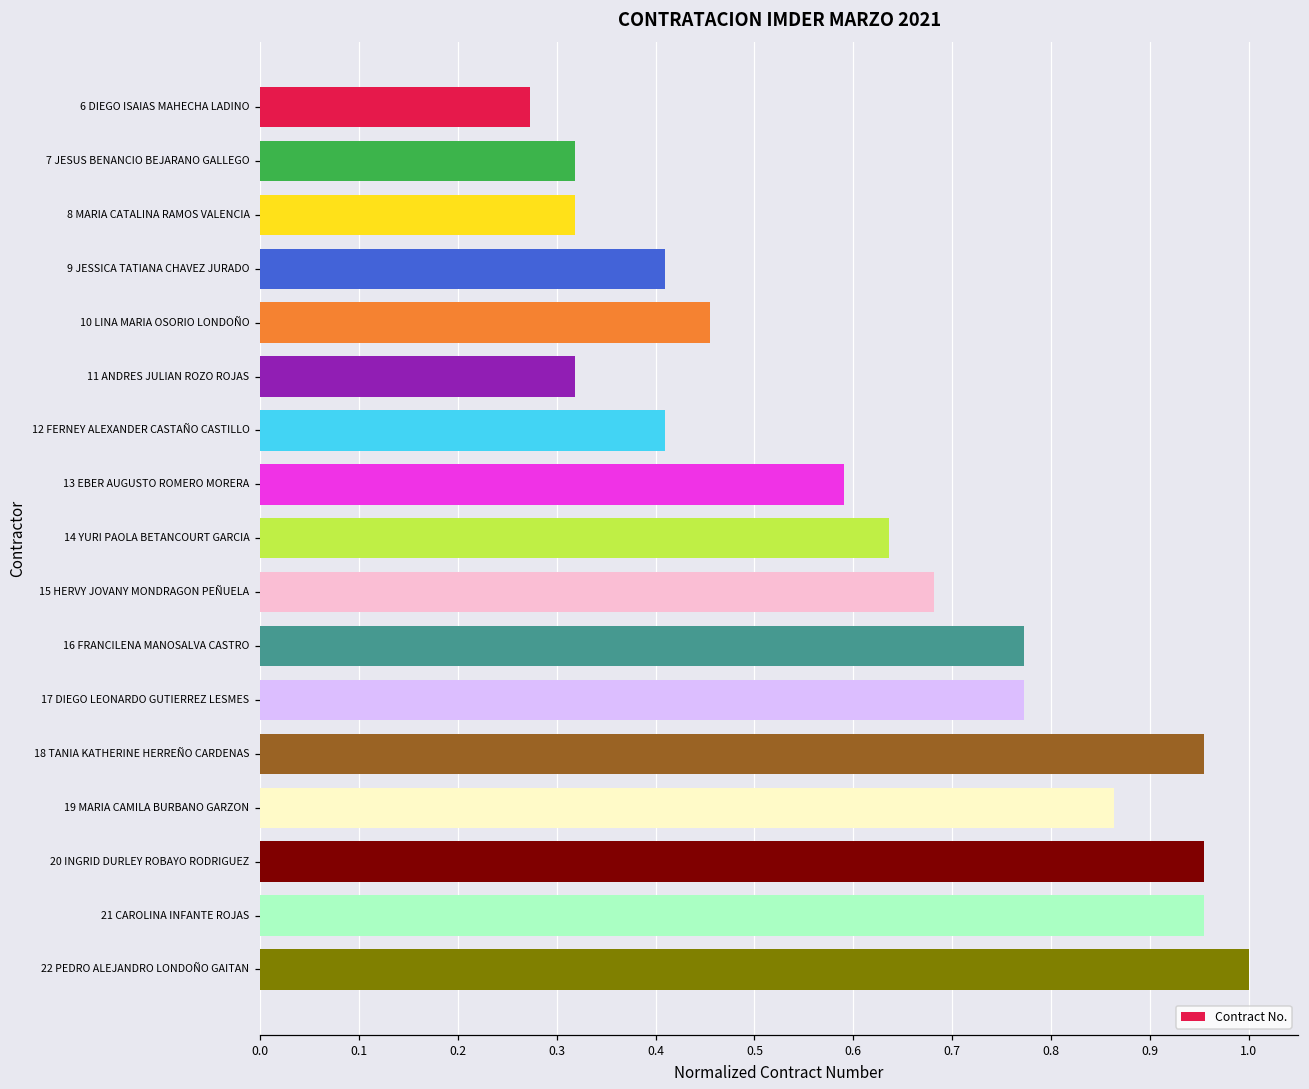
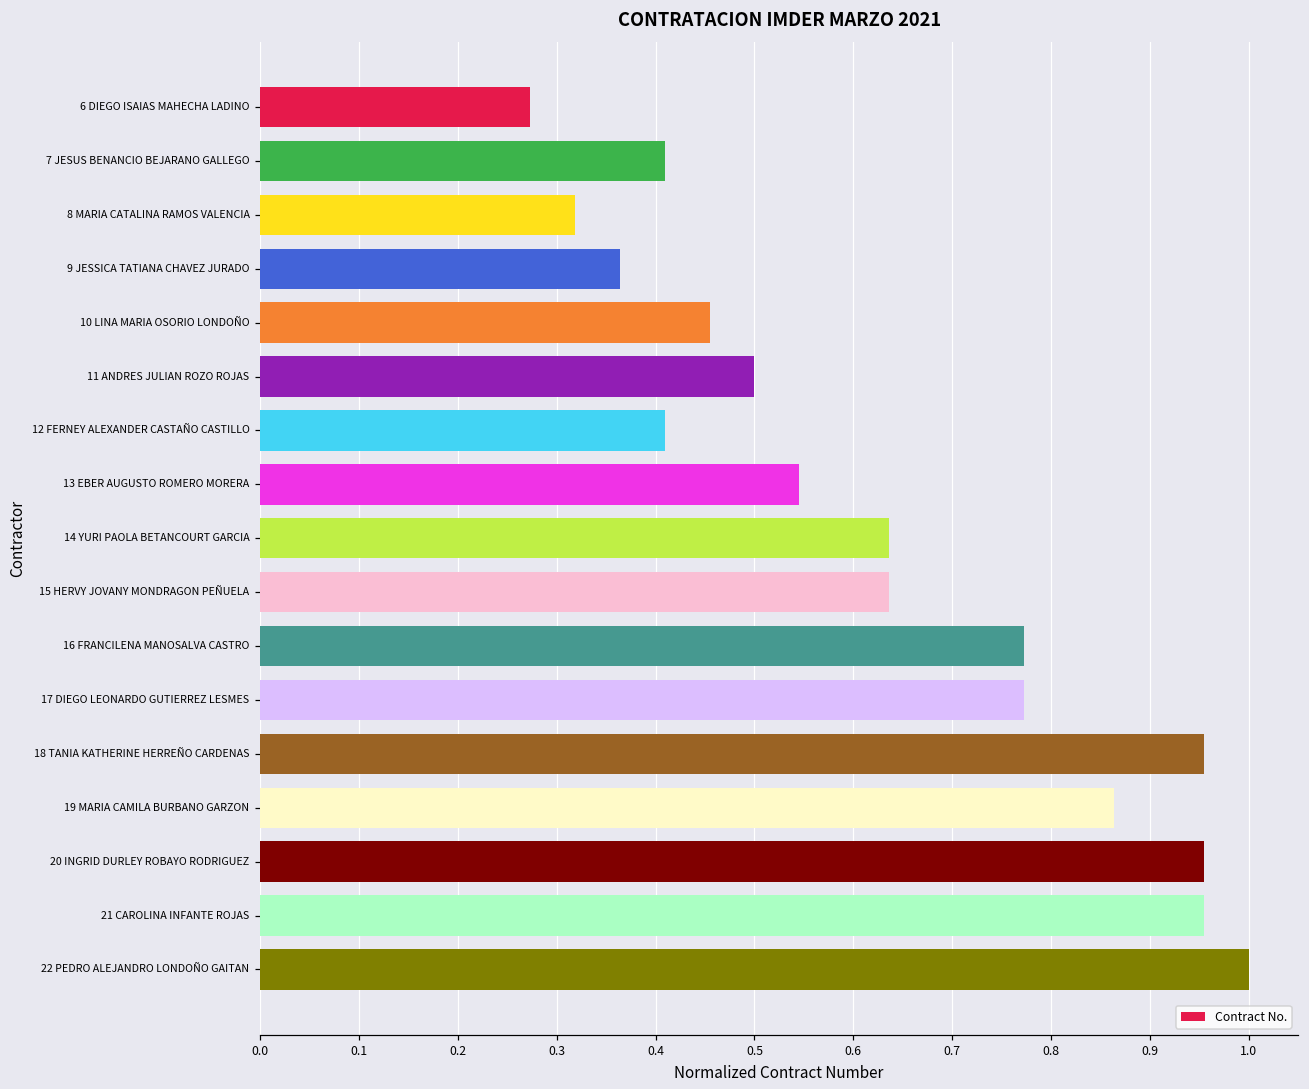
  {
    "6 DIEGO ISAIAS MAHECHA LADINO": 0.27,
-   "7 JESUS BENANCIO BEJARANO GALLEGO": 0.32,
+   "7 JESUS BENANCIO BEJARANO GALLEGO": 0.41,
    "8 MARIA CATALINA RAMOS VALENCIA": 0.32,
-   "9 JESSICA TATIANA CHAVEZ JURADO": 0.41,
+   "9 JESSICA TATIANA CHAVEZ JURADO": 0.36,
    "10 LINA MARIA OSORIO LONDOÑO": 0.45,
-   "11 ANDRES JULIAN ROZO ROJAS": 0.32,
+   "11 ANDRES JULIAN ROZO ROJAS": 0.50,
    "12 FERNEY ALEXANDER CASTAÑO CASTILLO": 0.41,
-   "13 EBER AUGUSTO ROMERO MORERA": 0.59,
+   "13 EBER AUGUSTO ROMERO MORERA": 0.55,
    "14 YURI PAOLA BETANCOURT GARCIA": 0.64,
-   "15 HERVY JOVANY MONDRAGON PEÑUELA": 0.68,
+   "15 HERVY JOVANY MONDRAGON PEÑUELA": 0.64,
    "16 FRANCILENA MANOSALVA CASTRO": 0.77,
    "17 DIEGO LEONARDO GUTIERREZ LESMES": 0.77,
    "18 TANIA KATHERINE HERREÑO CARDENAS": 0.95,
    "19 MARIA CAMILA BURBANO GARZON": 0.86,
    "20 INGRID DURLEY ROBAYO RODRIGUEZ": 0.95,
    "21 CAROLINA INFANTE ROJAS": 0.95,
    "22 PEDRO ALEJANDRO LONDOÑO GAITAN": 1.00
  }
